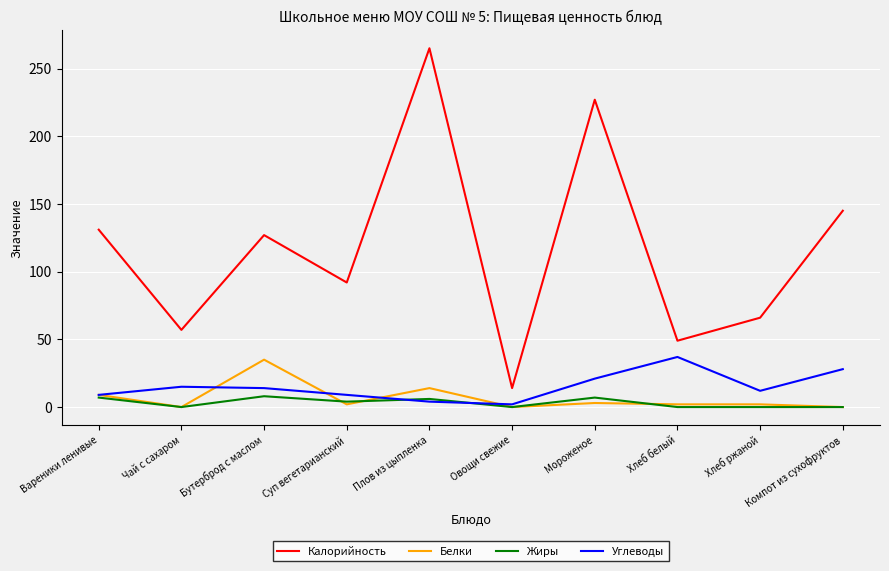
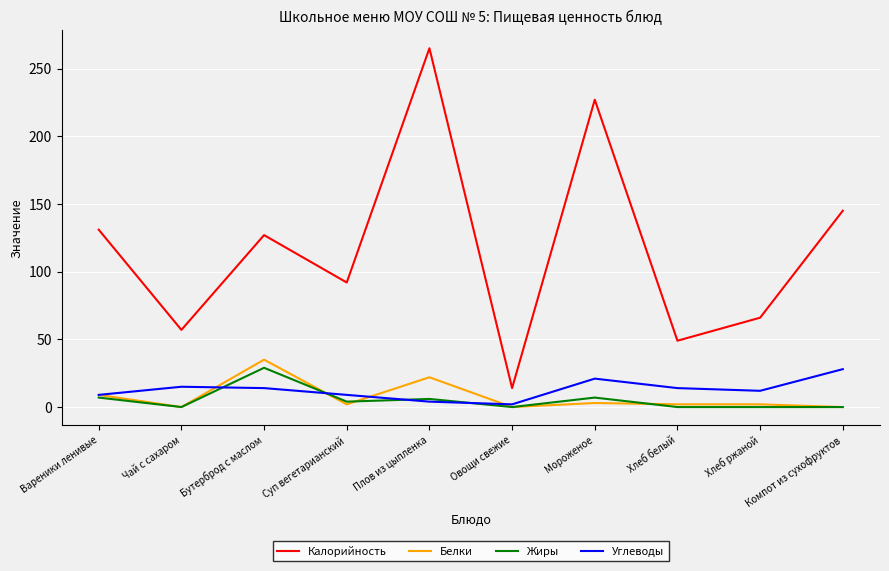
  {
    "Калорийность": {
      "Вареники ленивые": 131,
      "Чай с сахаром": 57,
      "Бутерброд с маслом": 127,
      "Суп вегетарианский": 92,
      "Плов из цыпленка": 265,
      "Овощи свежие": 14,
      "Мороженое": 227,
      "Хлеб белый": 49,
      "Хлеб ржаной": 66,
      "Компот из сухофруктов": 145
    },
    "Белки": {
      "Бутерброд с маслом": 35,
      "Суп вегетарианский": 2,
-     "Плов из цыпленка": 14,
+     "Плов из цыпленка": 22,
      "Мороженое": 3,
      "Хлеб белый": 2,
      "Хлеб ржаной": 2
    },
    "Жиры": {
      "Вареники ленивые": 7,
-     "Бутерброд с маслом": 8,
+     "Бутерброд с маслом": 29,
      "Суп вегетарианский": 4,
      "Плов из цыпленка": 6,
      "Мороженое": 7,
      "Хлеб белый": 0,
      "Хлеб ржаной": 0
    },
    "Углеводы": {
      "Чай с сахаром": 15,
      "Бутерброд с маслом": 14,
      "Суп вегетарианский": 9,
      "Плов из цыпленка": 4,
      "Овощи свежие": 2,
      "Мороженое": 21,
-     "Хлеб белый": 37,
+     "Хлеб белый": 14,
      "Хлеб ржаной": 12,
      "Компот из сухофруктов": 28
    }
  }
